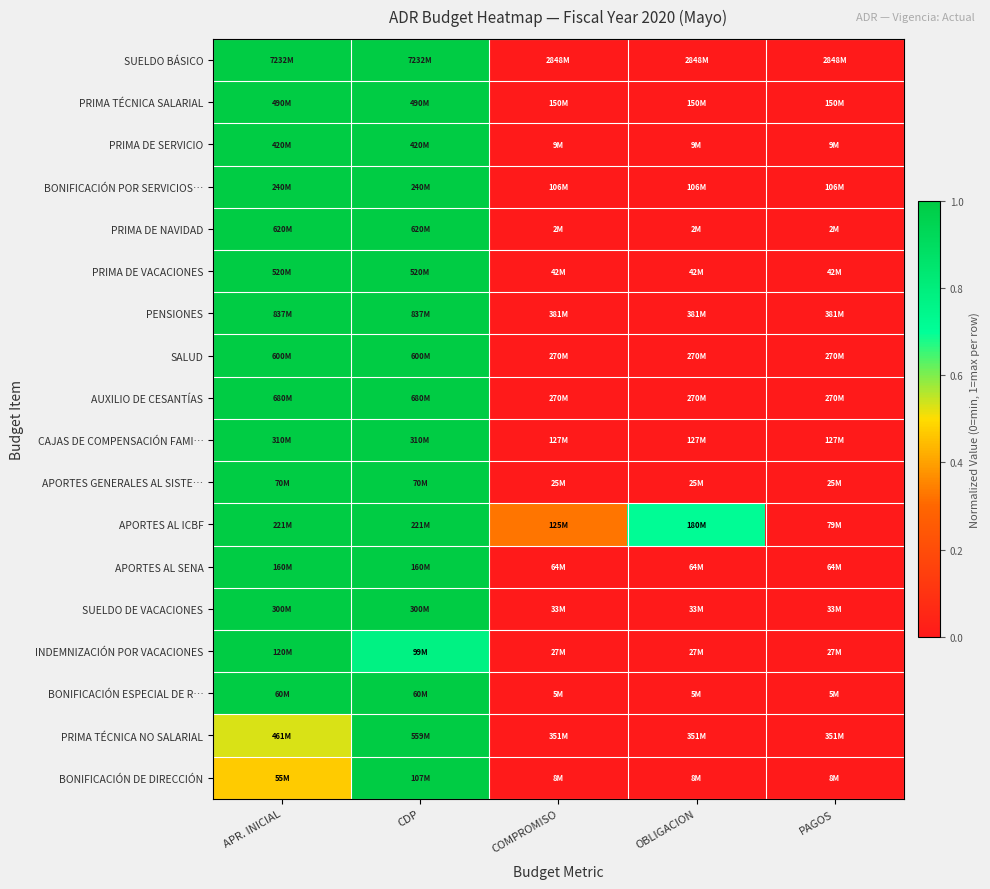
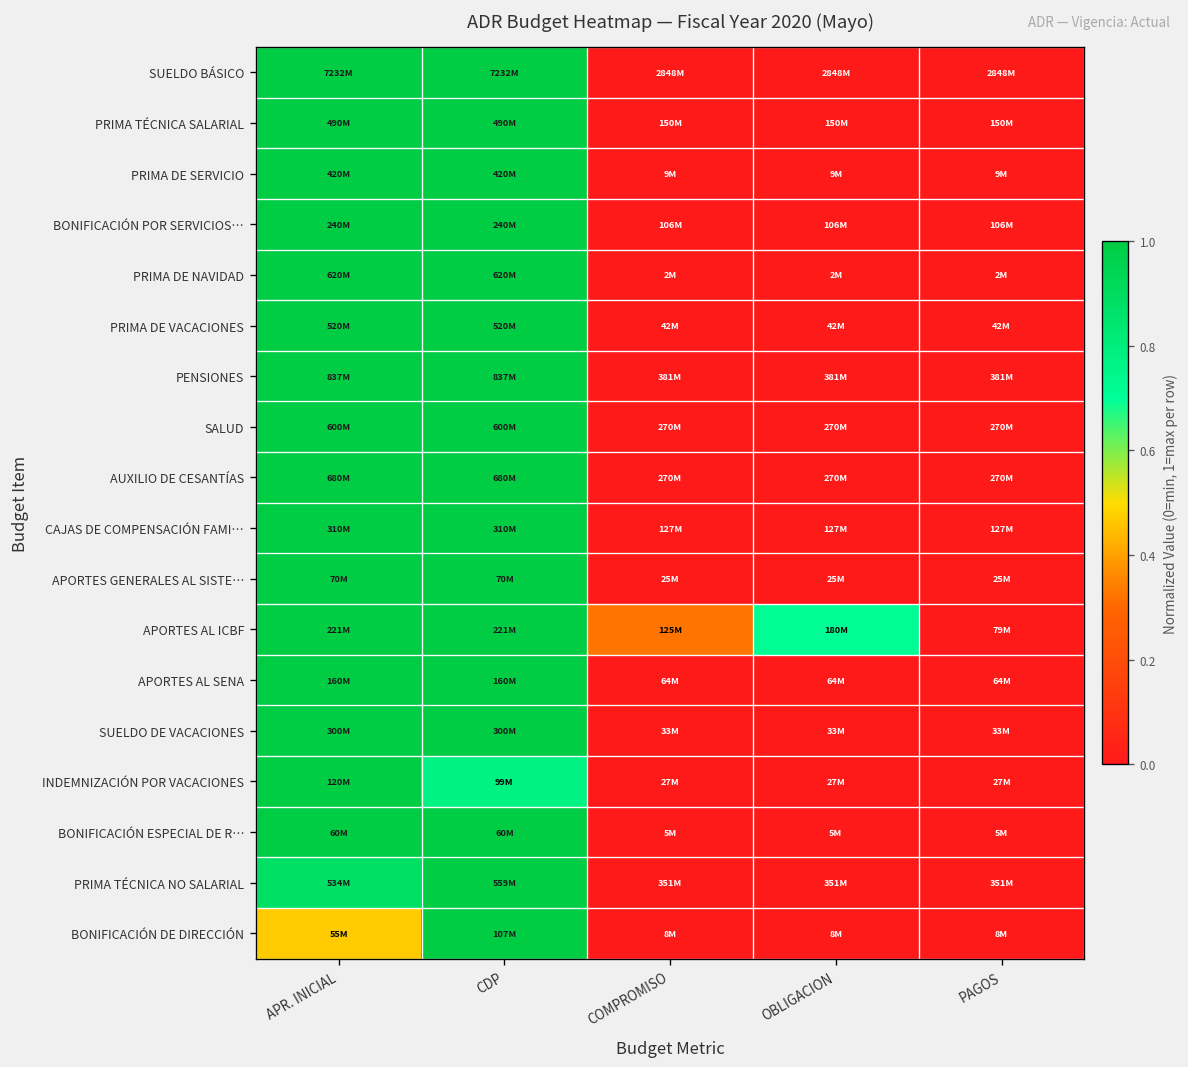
  {
    "SUELDO BÁSICO": {
      "APR. INICIAL": "7232M",
      "CDP": "7232M",
      "COMPROMISO": "2848M",
      "OBLIGACION": "2848M",
      "PAGOS": "2848M"
    },
    "PRIMA TÉCNICA SALARIAL": {
      "APR. INICIAL": "490M",
      "CDP": "490M",
      "COMPROMISO": "150M",
      "OBLIGACION": "150M",
      "PAGOS": "150M"
    },
    "PRIMA DE SERVICIO": {
      "APR. INICIAL": "420M",
      "CDP": "420M",
      "COMPROMISO": "9M",
      "OBLIGACION": "9M",
      "PAGOS": "9M"
    },
    "BONIFICACIÓN POR SERVICIOS…": {
      "APR. INICIAL": "240M",
      "CDP": "240M",
      "COMPROMISO": "106M",
      "OBLIGACION": "106M",
      "PAGOS": "106M"
    },
    "PRIMA DE NAVIDAD": {
      "APR. INICIAL": "620M",
      "CDP": "620M",
      "COMPROMISO": "2M",
      "OBLIGACION": "2M",
      "PAGOS": "2M"
    },
    "PRIMA DE VACACIONES": {
      "APR. INICIAL": "520M",
      "CDP": "520M",
      "COMPROMISO": "42M",
      "OBLIGACION": "42M",
      "PAGOS": "42M"
    },
    "PENSIONES": {
      "APR. INICIAL": "837M",
      "CDP": "837M",
      "COMPROMISO": "381M",
      "OBLIGACION": "381M",
      "PAGOS": "381M"
    },
    "SALUD": {
      "APR. INICIAL": "600M",
      "CDP": "600M",
      "COMPROMISO": "270M",
      "OBLIGACION": "270M",
      "PAGOS": "270M"
    },
    "AUXILIO DE CESANTÍAS": {
      "APR. INICIAL": "680M",
      "CDP": "680M",
      "COMPROMISO": "270M",
      "OBLIGACION": "270M",
      "PAGOS": "270M"
    },
    "CAJAS DE COMPENSACIÓN FAMI…": {
      "APR. INICIAL": "310M",
      "CDP": "310M",
      "COMPROMISO": "127M",
      "OBLIGACION": "127M",
      "PAGOS": "127M"
    },
    "APORTES GENERALES AL SISTE…": {
      "APR. INICIAL": "70M",
      "CDP": "70M",
      "COMPROMISO": "25M",
      "OBLIGACION": "25M",
      "PAGOS": "25M"
    },
    "APORTES AL ICBF": {
      "APR. INICIAL": "221M",
      "CDP": "221M",
      "COMPROMISO": "125M",
      "OBLIGACION": "180M",
      "PAGOS": "79M"
    },
    "APORTES AL SENA": {
      "APR. INICIAL": "160M",
      "CDP": "160M",
      "COMPROMISO": "64M",
      "OBLIGACION": "64M",
      "PAGOS": "64M"
    },
    "SUELDO DE VACACIONES": {
      "APR. INICIAL": "300M",
      "CDP": "300M",
      "COMPROMISO": "33M",
      "OBLIGACION": "33M",
      "PAGOS": "33M"
    },
    "INDEMNIZACIÓN POR VACACIONES": {
      "APR. INICIAL": "120M",
      "CDP": "99M",
      "COMPROMISO": "27M",
      "OBLIGACION": "27M",
      "PAGOS": "27M"
    },
    "BONIFICACIÓN ESPECIAL DE R…": {
      "APR. INICIAL": "60M",
      "CDP": "60M",
      "COMPROMISO": "5M",
      "OBLIGACION": "5M",
      "PAGOS": "5M"
    },
    "PRIMA TÉCNICA NO SALARIAL": {
-     "APR. INICIAL": "461M",
+     "APR. INICIAL": "534M",
      "CDP": "559M",
      "COMPROMISO": "351M",
      "OBLIGACION": "351M",
      "PAGOS": "351M"
    },
    "BONIFICACIÓN DE DIRECCIÓN": {
      "APR. INICIAL": "55M",
      "CDP": "107M",
      "COMPROMISO": "8M",
      "OBLIGACION": "8M",
      "PAGOS": "8M"
    }
  }
